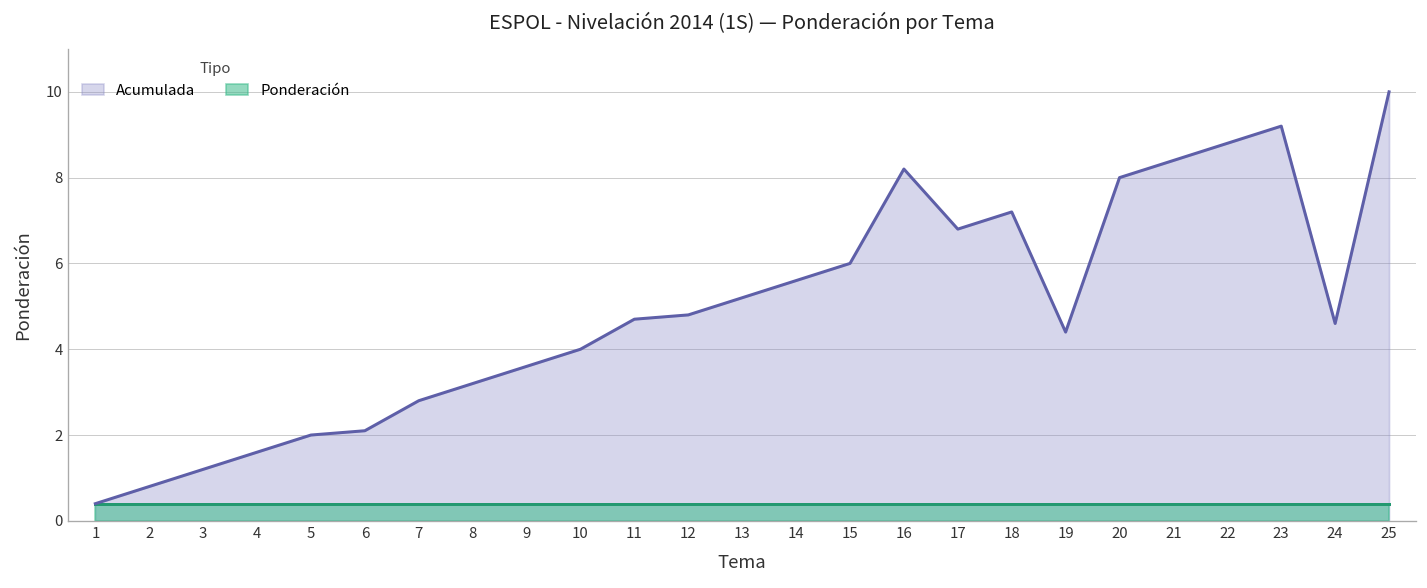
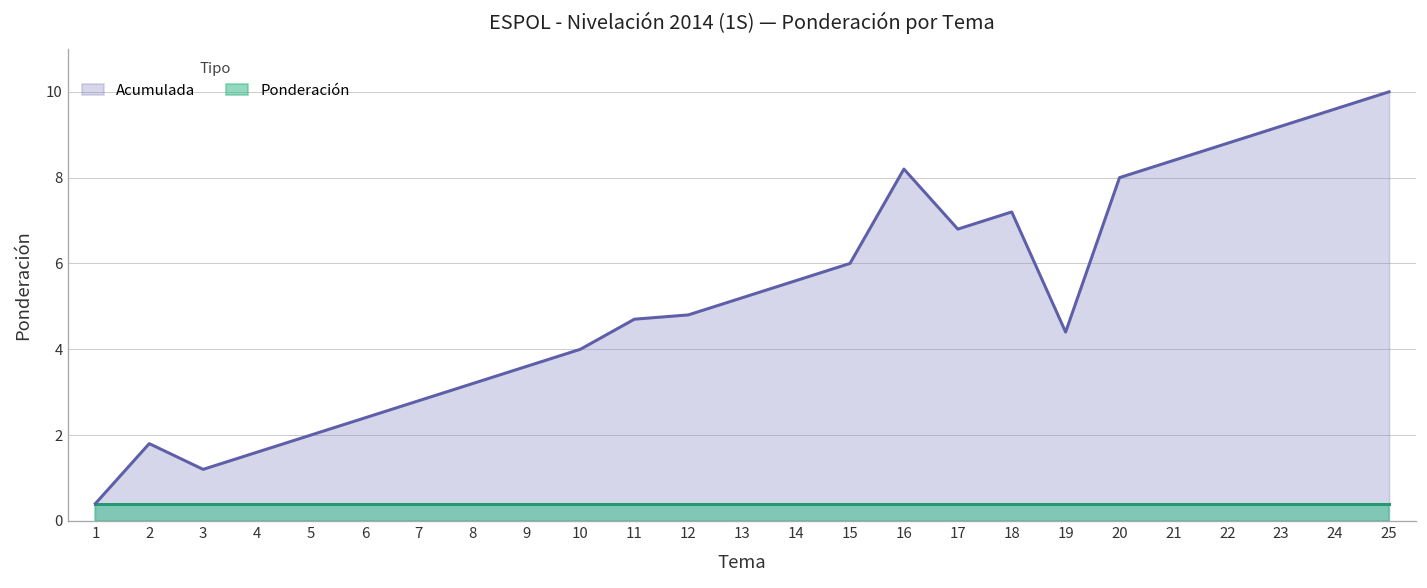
  {
    "Acumulada": {
-     "2": 0.8,
+     "2": 1.8,
      "3": 1.2,
      "4": 1.6,
      "5": 2.0,
-     "6": 2.1,
+     "6": 2.4,
      "7": 2.8,
      "8": 3.2,
      "9": 3.6,
      "10": 4.0,
      "11": 4.7,
      "12": 4.8,
      "13": 5.2,
      "14": 5.6,
      "15": 6.0,
      "16": 8.2,
      "17": 6.8,
      "18": 7.2,
      "19": 4.4,
      "20": 8.0,
      "21": 8.4,
      "22": 8.8,
      "23": 9.2,
-     "24": 4.6,
+     "24": 9.6,
      "25": 10.0
    },
    "Ponderación": {
      "2": 0.4,
      "3": 0.4,
      "4": 0.4,
      "5": 0.4,
      "6": 0.4,
      "7": 0.4,
      "8": 0.4,
      "9": 0.4,
      "10": 0.4,
      "11": 0.4,
      "12": 0.4,
      "13": 0.4,
      "14": 0.4,
      "15": 0.4,
      "16": 0.4,
      "17": 0.4,
      "18": 0.4,
      "19": 0.4,
      "20": 0.4,
      "21": 0.4,
      "22": 0.4,
      "23": 0.4,
      "24": 0.4,
      "25": 0.4
    }
  }
